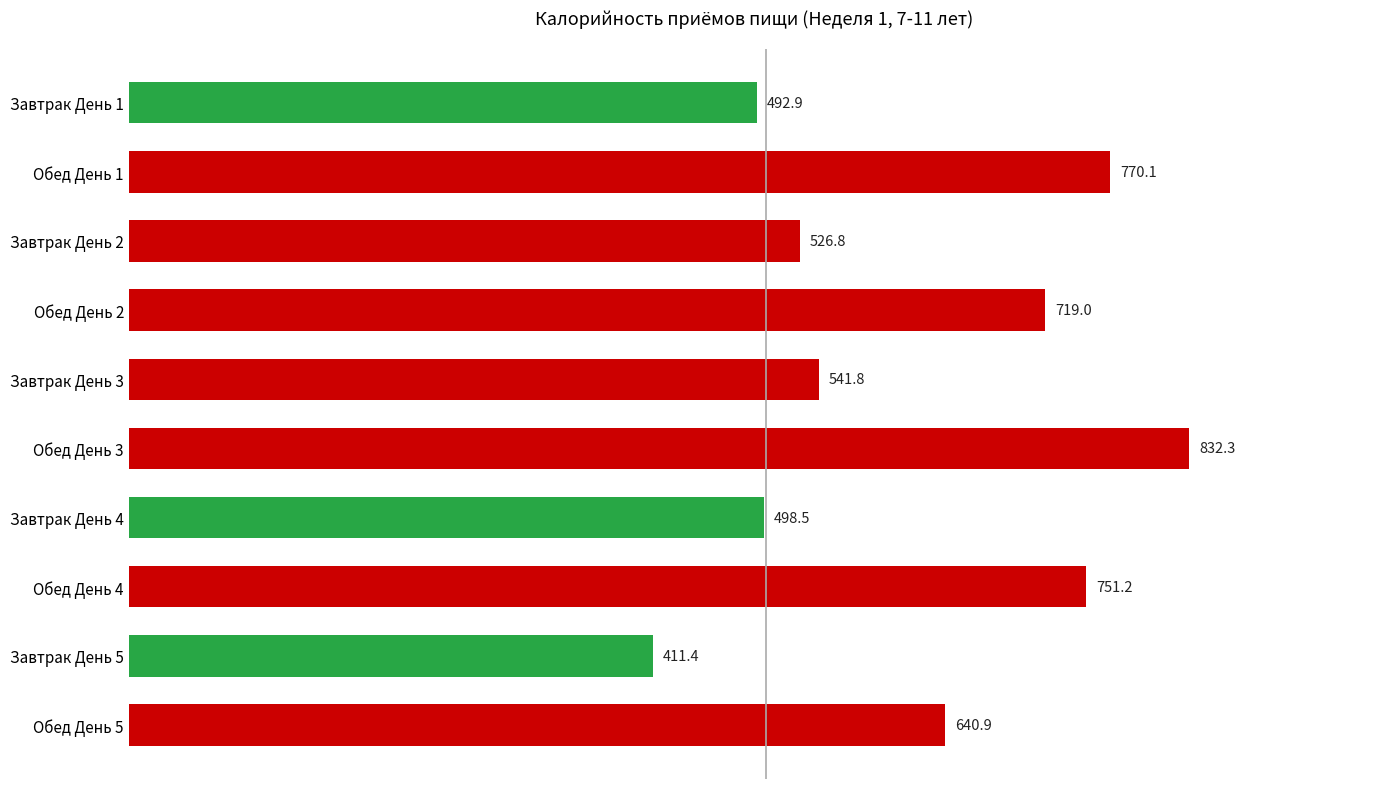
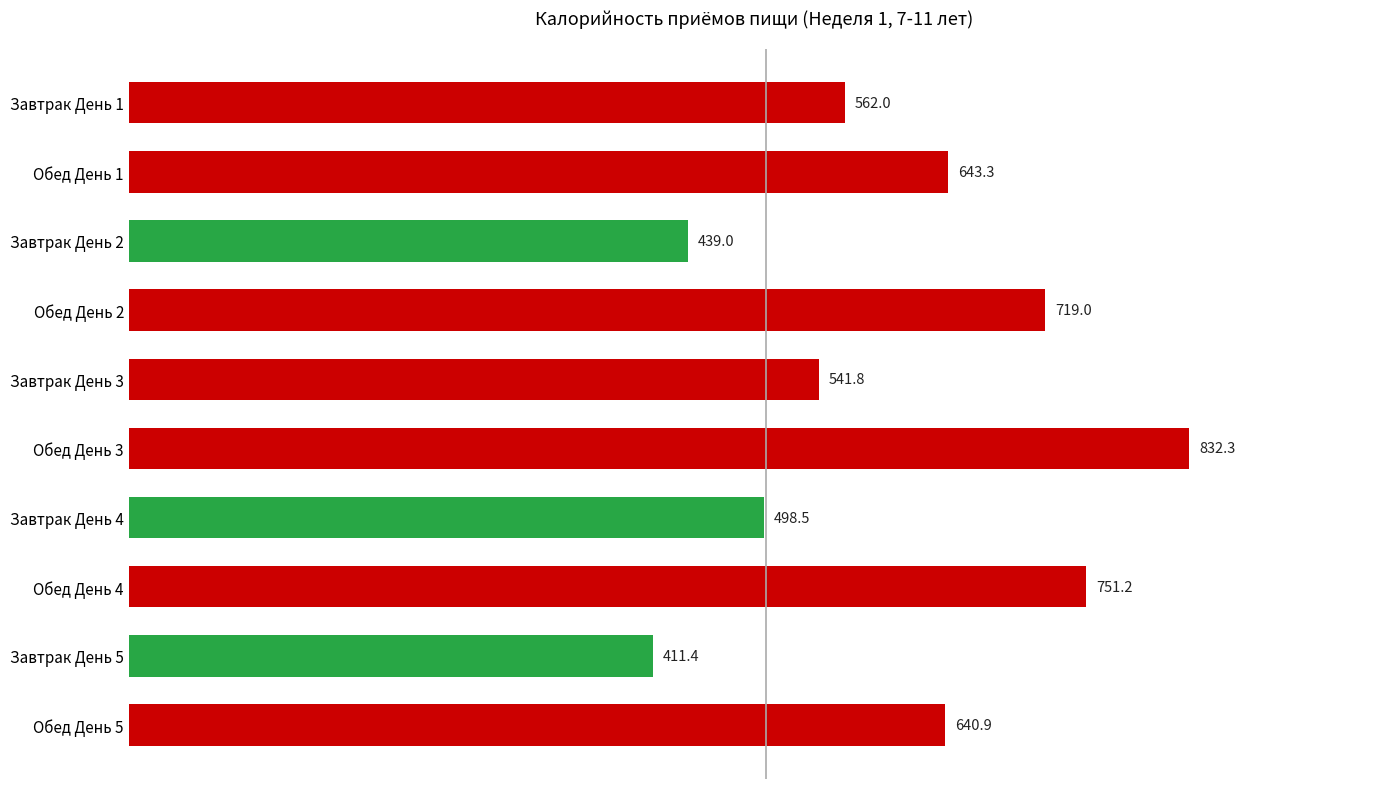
  {
-   "Завтрак День 1": 492.9,
-   "Обед День 1": 770.1,
-   "Завтрак День 2": 526.8,
+   "Завтрак День 1": 562.0,
+   "Обед День 1": 643.3,
+   "Завтрак День 2": 439.0,
    "Обед День 2": 719.0,
    "Завтрак День 3": 541.8,
    "Обед День 3": 832.3,
    "Завтрак День 4": 498.5,
    "Обед День 4": 751.2,
    "Завтрак День 5": 411.4,
    "Обед День 5": 640.9
  }
